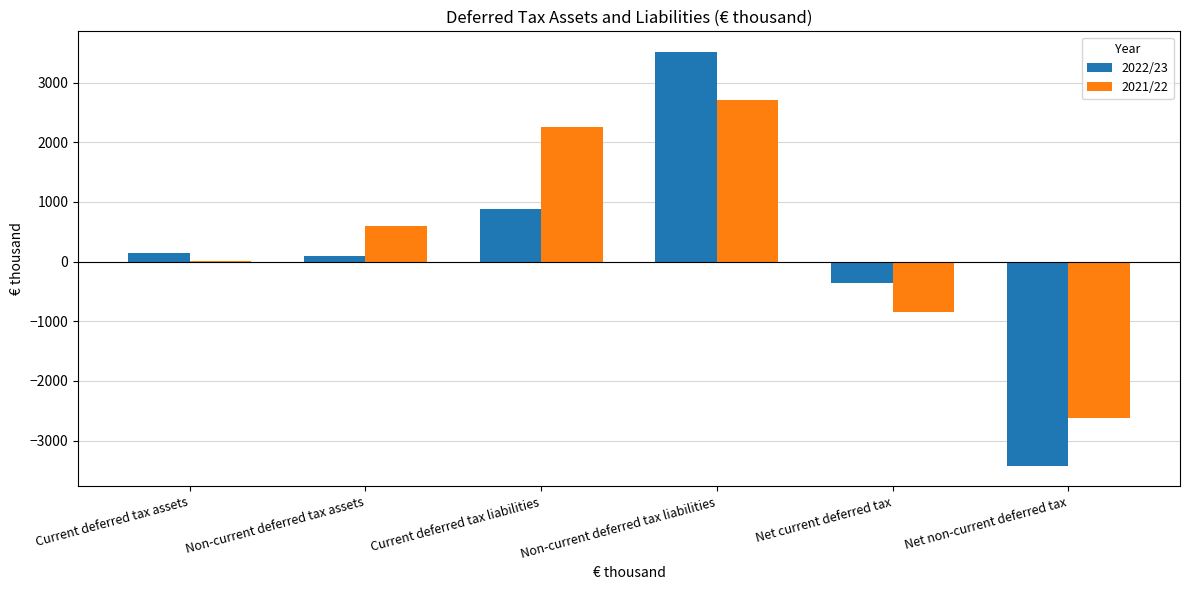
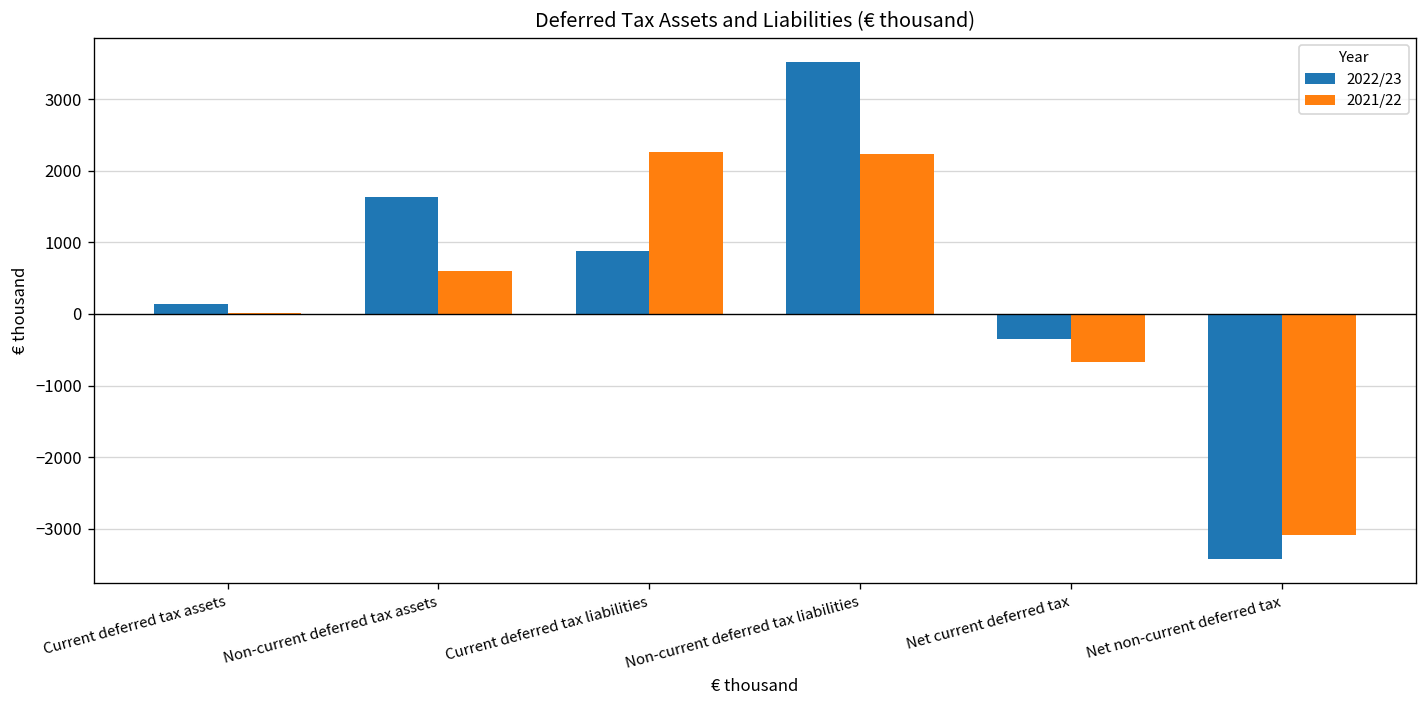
  {
    "2022/23": {
      "Current deferred tax assets": 100,
-     "Non-current deferred tax assets": 100,
+     "Non-current deferred tax assets": 1600,
      "Current deferred tax liabilities": 900,
      "Non-current deferred tax liabilities": 3500,
      "Net current deferred tax": -400,
      "Net non-current deferred tax": -3400
    },
    "2021/22": {
      "Non-current deferred tax assets": 600,
      "Current deferred tax liabilities": 2300,
-     "Non-current deferred tax liabilities": 2700,
-     "Net current deferred tax": -800,
-     "Net non-current deferred tax": -2600
+     "Non-current deferred tax liabilities": 2200,
+     "Net current deferred tax": -700,
+     "Net non-current deferred tax": -3100
    }
  }
